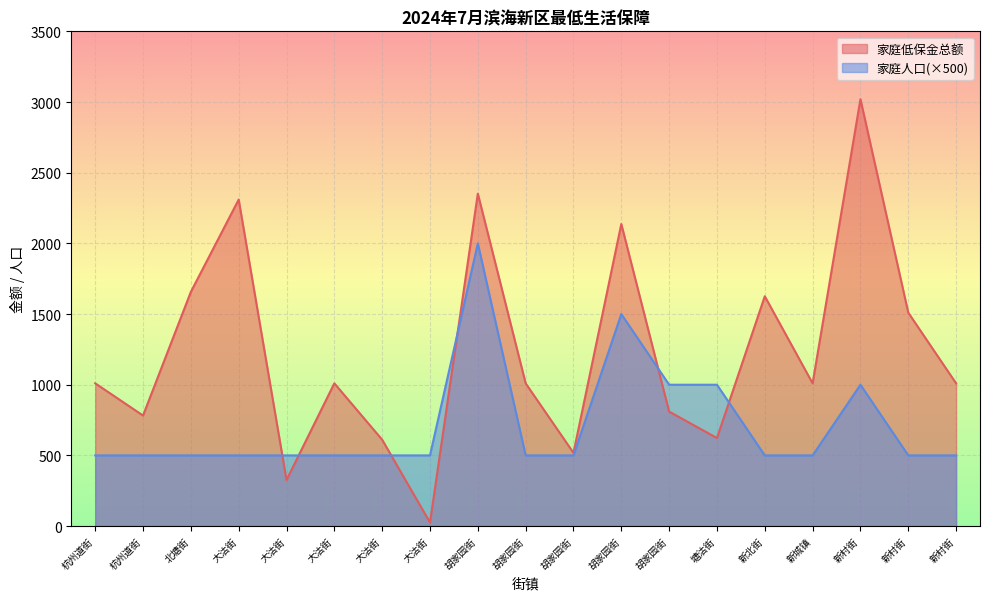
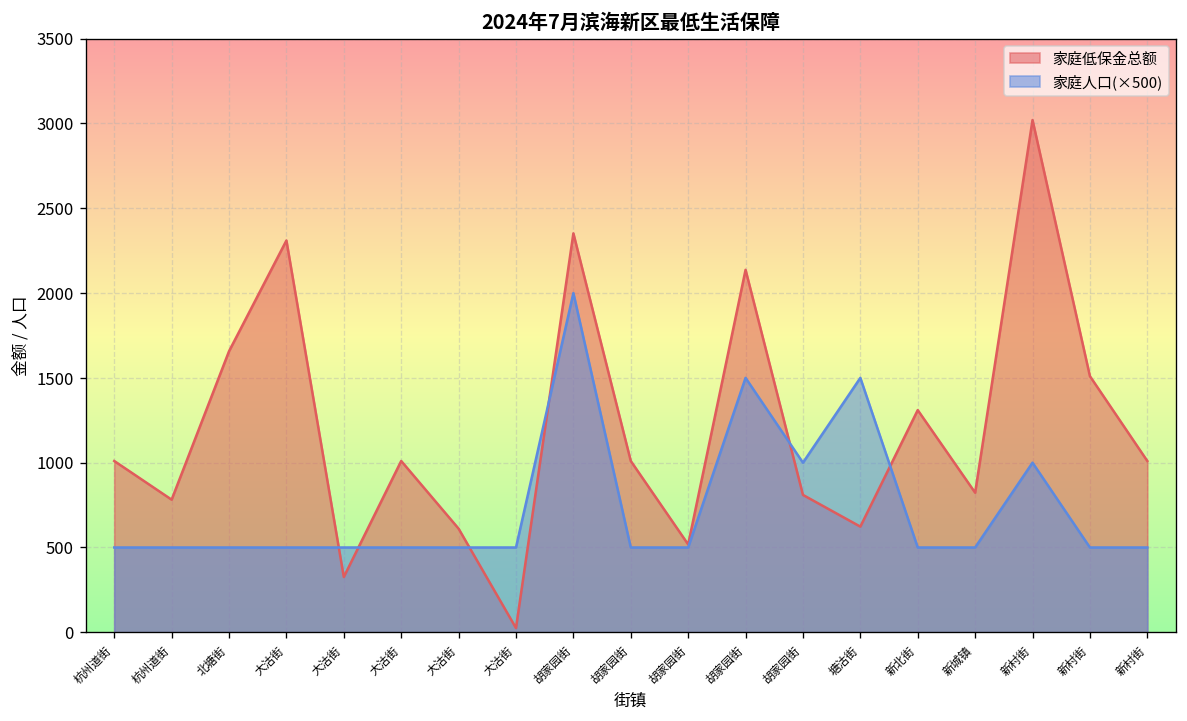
  {
    "家庭低保金总额": {
      "北塘街": 1660,
      "塘沽街": 620,
-     "新北街": 1630,
-     "新城镇": 1010
+     "新北街": 1310,
+     "新城镇": 820
    },
    "家庭人口(×500)": {
      "北塘街": 500,
-     "塘沽街": 1000,
+     "塘沽街": 1500,
      "新北街": 500,
      "新城镇": 500
    }
  }
